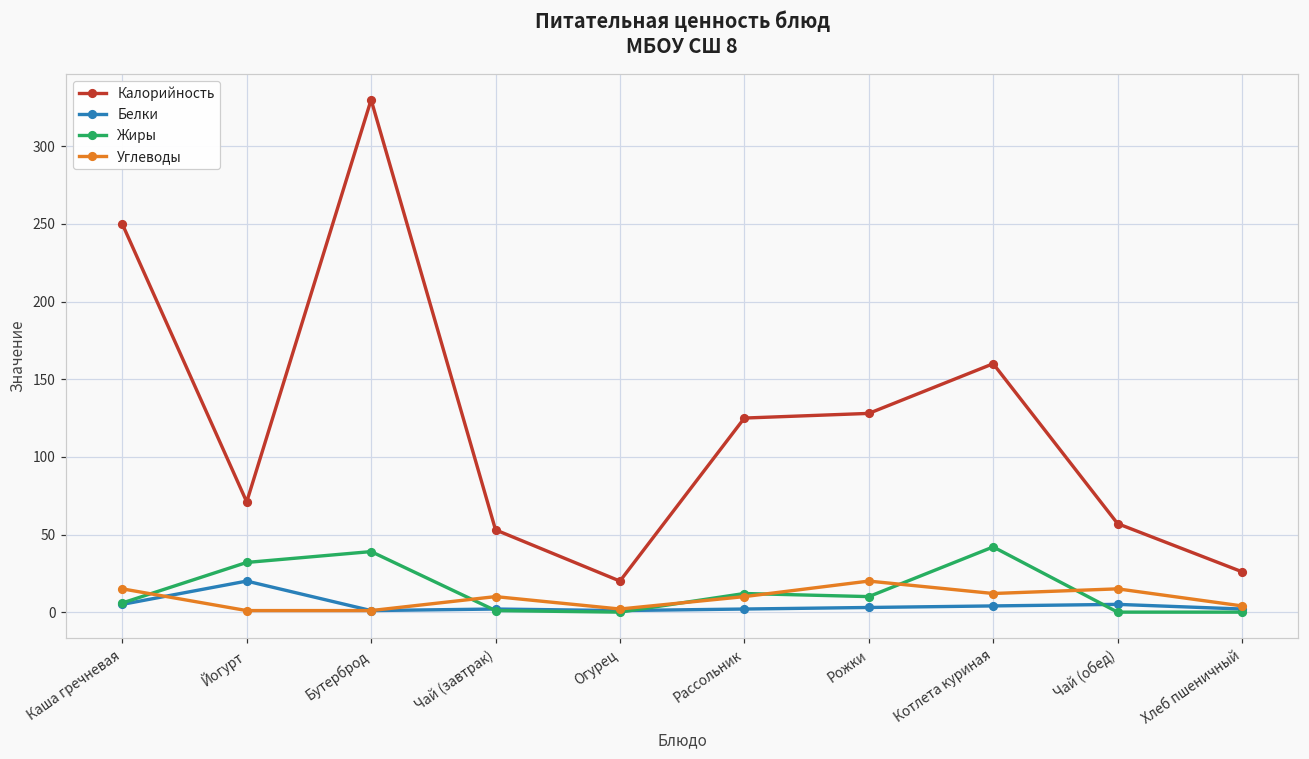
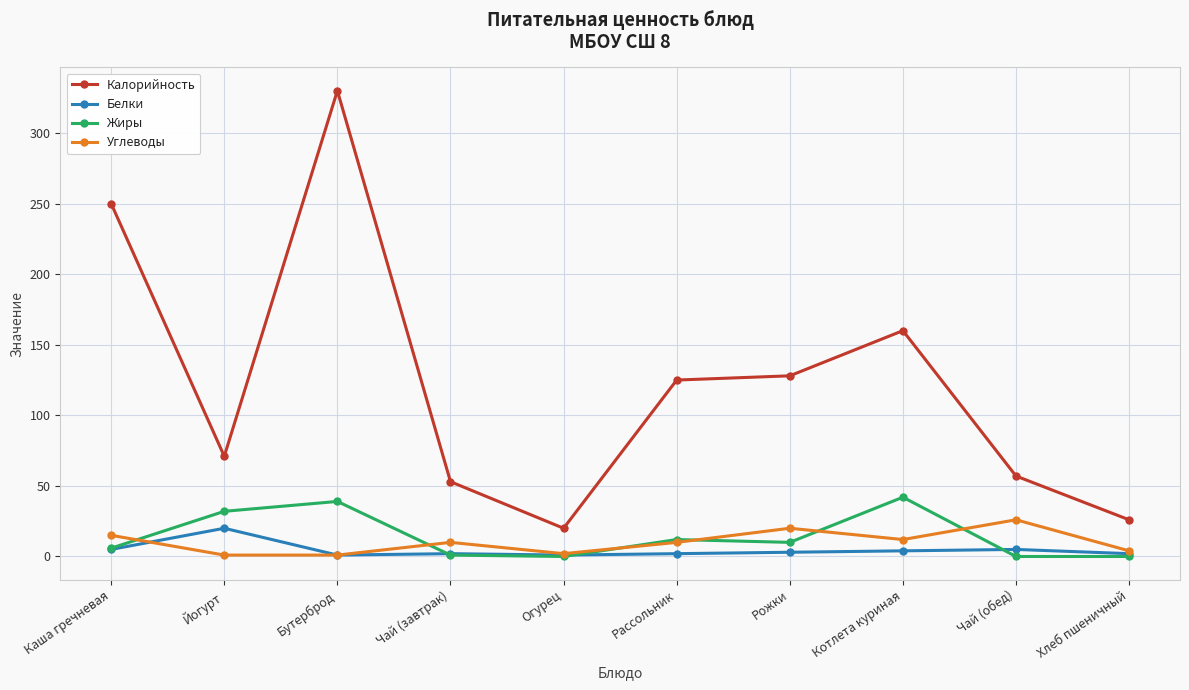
  {
    "Калорийность": {
      "Каша гречневая": 250,
      "Йогурт": 71,
      "Бутерброд": 330,
      "Чай (завтрак)": 53,
      "Огурец": 20,
      "Рассольник": 125,
      "Рожки": 128,
      "Котлета куриная": 160,
      "Чай (обед)": 57,
      "Хлеб пшеничный": 26
    },
    "Белки": {
      "Йогурт": 20,
      "Рассольник": 2,
      "Рожки": 3,
      "Котлета куриная": 4,
      "Чай (обед)": 5,
      "Хлеб пшеничный": 2
    },
    "Жиры": {
      "Йогурт": 32,
      "Бутерброд": 39,
      "Рассольник": 12,
      "Рожки": 10,
      "Котлета куриная": 42,
      "Чай (обед)": 0,
      "Хлеб пшеничный": 0
    },
    "Углеводы": {
      "Каша гречневая": 15,
      "Йогурт": 1,
      "Чай (завтрак)": 10,
      "Рассольник": 10,
      "Рожки": 20,
      "Котлета куриная": 12,
-     "Чай (обед)": 15,
+     "Чай (обед)": 26,
      "Хлеб пшеничный": 4
    }
  }
